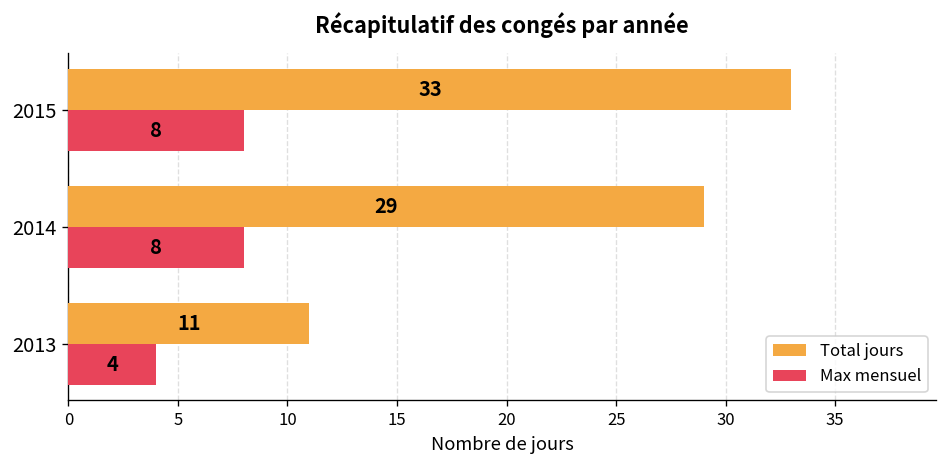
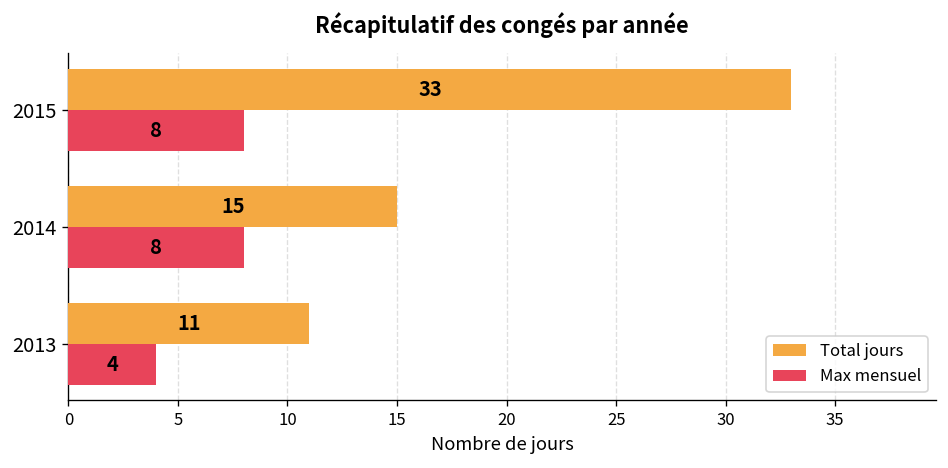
  {
    "Total jours": {
      "2015": 33,
-     "2014": 29,
+     "2014": 15,
      "2013": 11
    },
    "Max mensuel": {
      "2015": 8,
      "2014": 8,
      "2013": 4
    }
  }
